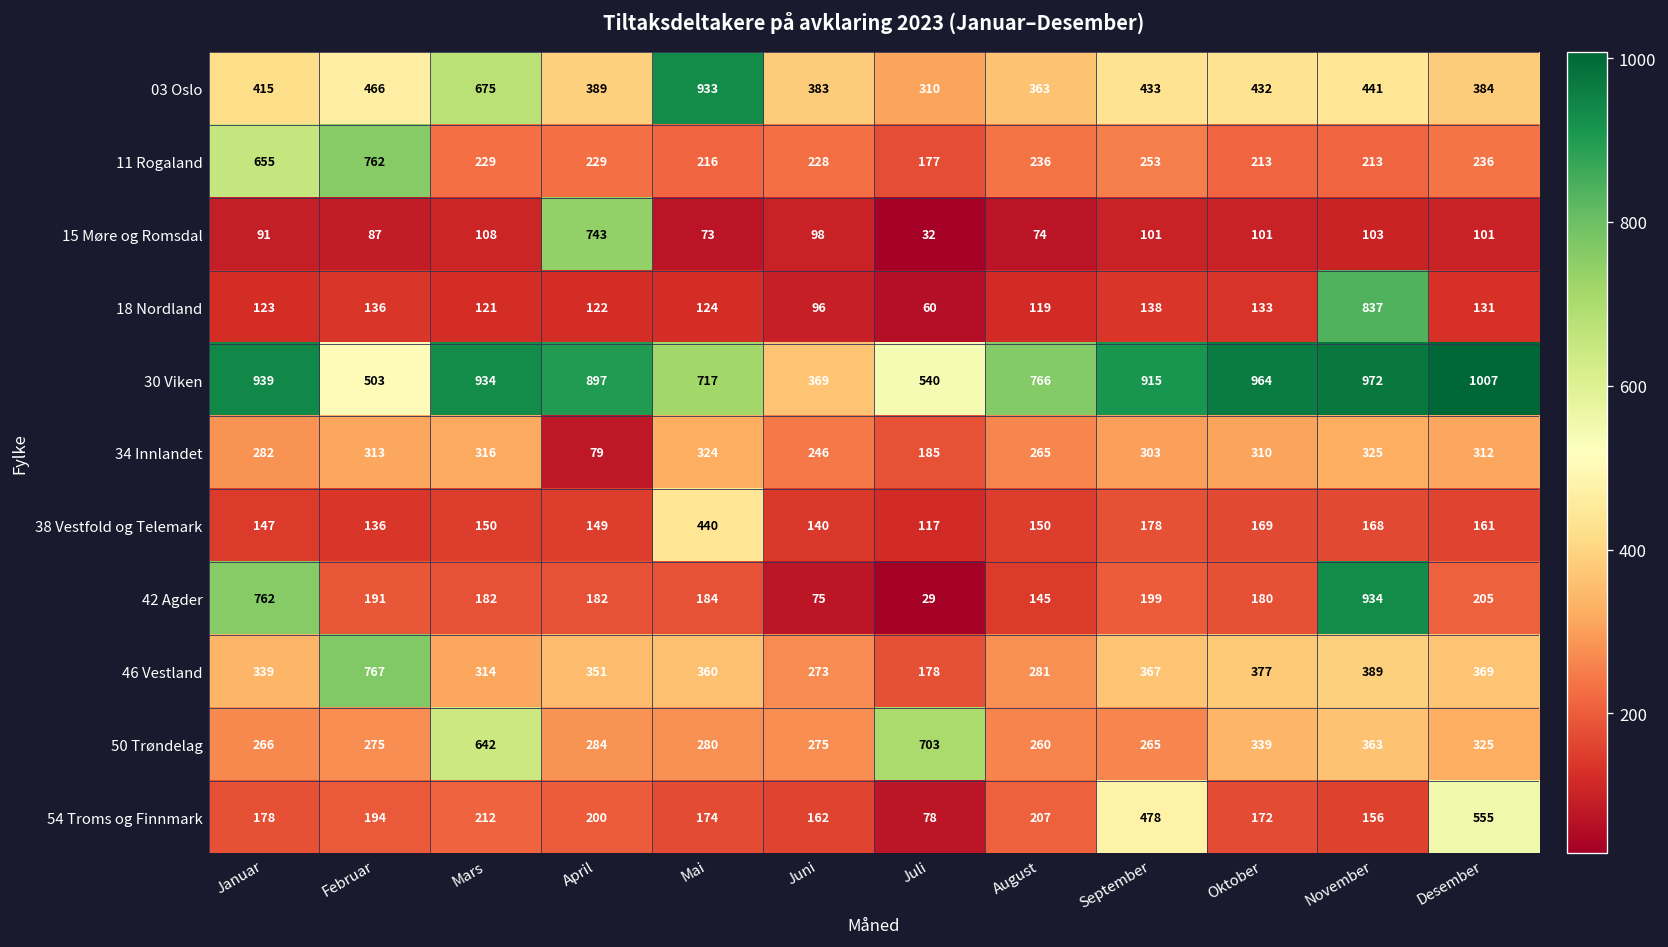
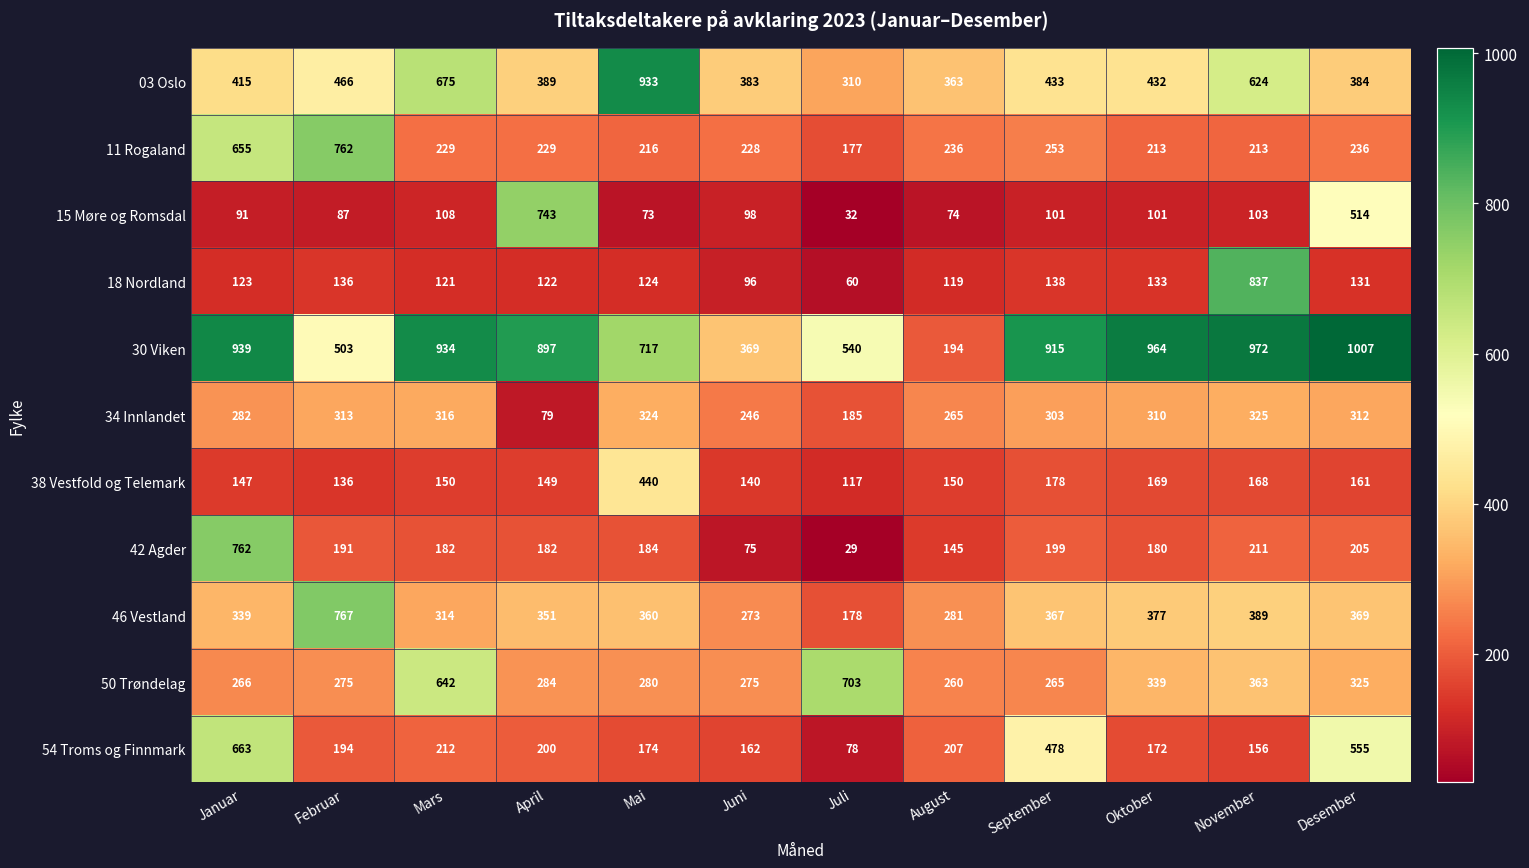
  {
    "03 Oslo": {
      "Januar": 415,
      "Februar": 466,
      "Mars": 675,
      "April": 389,
      "Mai": 933,
      "Juni": 383,
      "Juli": 310,
      "August": 363,
      "September": 433,
      "Oktober": 432,
-     "November": 441,
+     "November": 624,
      "Desember": 384
    },
    "11 Rogaland": {
      "Januar": 655,
      "Februar": 762,
      "Mars": 229,
      "April": 229,
      "Mai": 216,
      "Juni": 228,
      "Juli": 177,
      "August": 236,
      "September": 253,
      "Oktober": 213,
      "November": 213,
      "Desember": 236
    },
    "15 Møre og Romsdal": {
      "Januar": 91,
      "Februar": 87,
      "Mars": 108,
      "April": 743,
      "Mai": 73,
      "Juni": 98,
      "Juli": 32,
      "August": 74,
      "September": 101,
      "Oktober": 101,
      "November": 103,
-     "Desember": 101
+     "Desember": 514
    },
    "18 Nordland": {
      "Januar": 123,
      "Februar": 136,
      "Mars": 121,
      "April": 122,
      "Mai": 124,
      "Juni": 96,
      "Juli": 60,
      "August": 119,
      "September": 138,
      "Oktober": 133,
      "November": 837,
      "Desember": 131
    },
    "30 Viken": {
      "Januar": 939,
      "Februar": 503,
      "Mars": 934,
      "April": 897,
      "Mai": 717,
      "Juni": 369,
      "Juli": 540,
-     "August": 766,
+     "August": 194,
      "September": 915,
      "Oktober": 964,
      "November": 972,
      "Desember": 1007
    },
    "34 Innlandet": {
      "Januar": 282,
      "Februar": 313,
      "Mars": 316,
      "April": 79,
      "Mai": 324,
      "Juni": 246,
      "Juli": 185,
      "August": 265,
      "September": 303,
      "Oktober": 310,
      "November": 325,
      "Desember": 312
    },
    "38 Vestfold og Telemark": {
      "Januar": 147,
      "Februar": 136,
      "Mars": 150,
      "April": 149,
      "Mai": 440,
      "Juni": 140,
      "Juli": 117,
      "August": 150,
      "September": 178,
      "Oktober": 169,
      "November": 168,
      "Desember": 161
    },
    "42 Agder": {
      "Januar": 762,
      "Februar": 191,
      "Mars": 182,
      "April": 182,
      "Mai": 184,
      "Juni": 75,
      "Juli": 29,
      "August": 145,
      "September": 199,
      "Oktober": 180,
-     "November": 934,
+     "November": 211,
      "Desember": 205
    },
    "46 Vestland": {
      "Januar": 339,
      "Februar": 767,
      "Mars": 314,
      "April": 351,
      "Mai": 360,
      "Juni": 273,
      "Juli": 178,
      "August": 281,
      "September": 367,
      "Oktober": 377,
      "November": 389,
      "Desember": 369
    },
    "50 Trøndelag": {
      "Januar": 266,
      "Februar": 275,
      "Mars": 642,
      "April": 284,
      "Mai": 280,
      "Juni": 275,
      "Juli": 703,
      "August": 260,
      "September": 265,
      "Oktober": 339,
      "November": 363,
      "Desember": 325
    },
    "54 Troms og Finnmark": {
-     "Januar": 178,
+     "Januar": 663,
      "Februar": 194,
      "Mars": 212,
      "April": 200,
      "Mai": 174,
      "Juni": 162,
      "Juli": 78,
      "August": 207,
      "September": 478,
      "Oktober": 172,
      "November": 156,
      "Desember": 555
    }
  }
